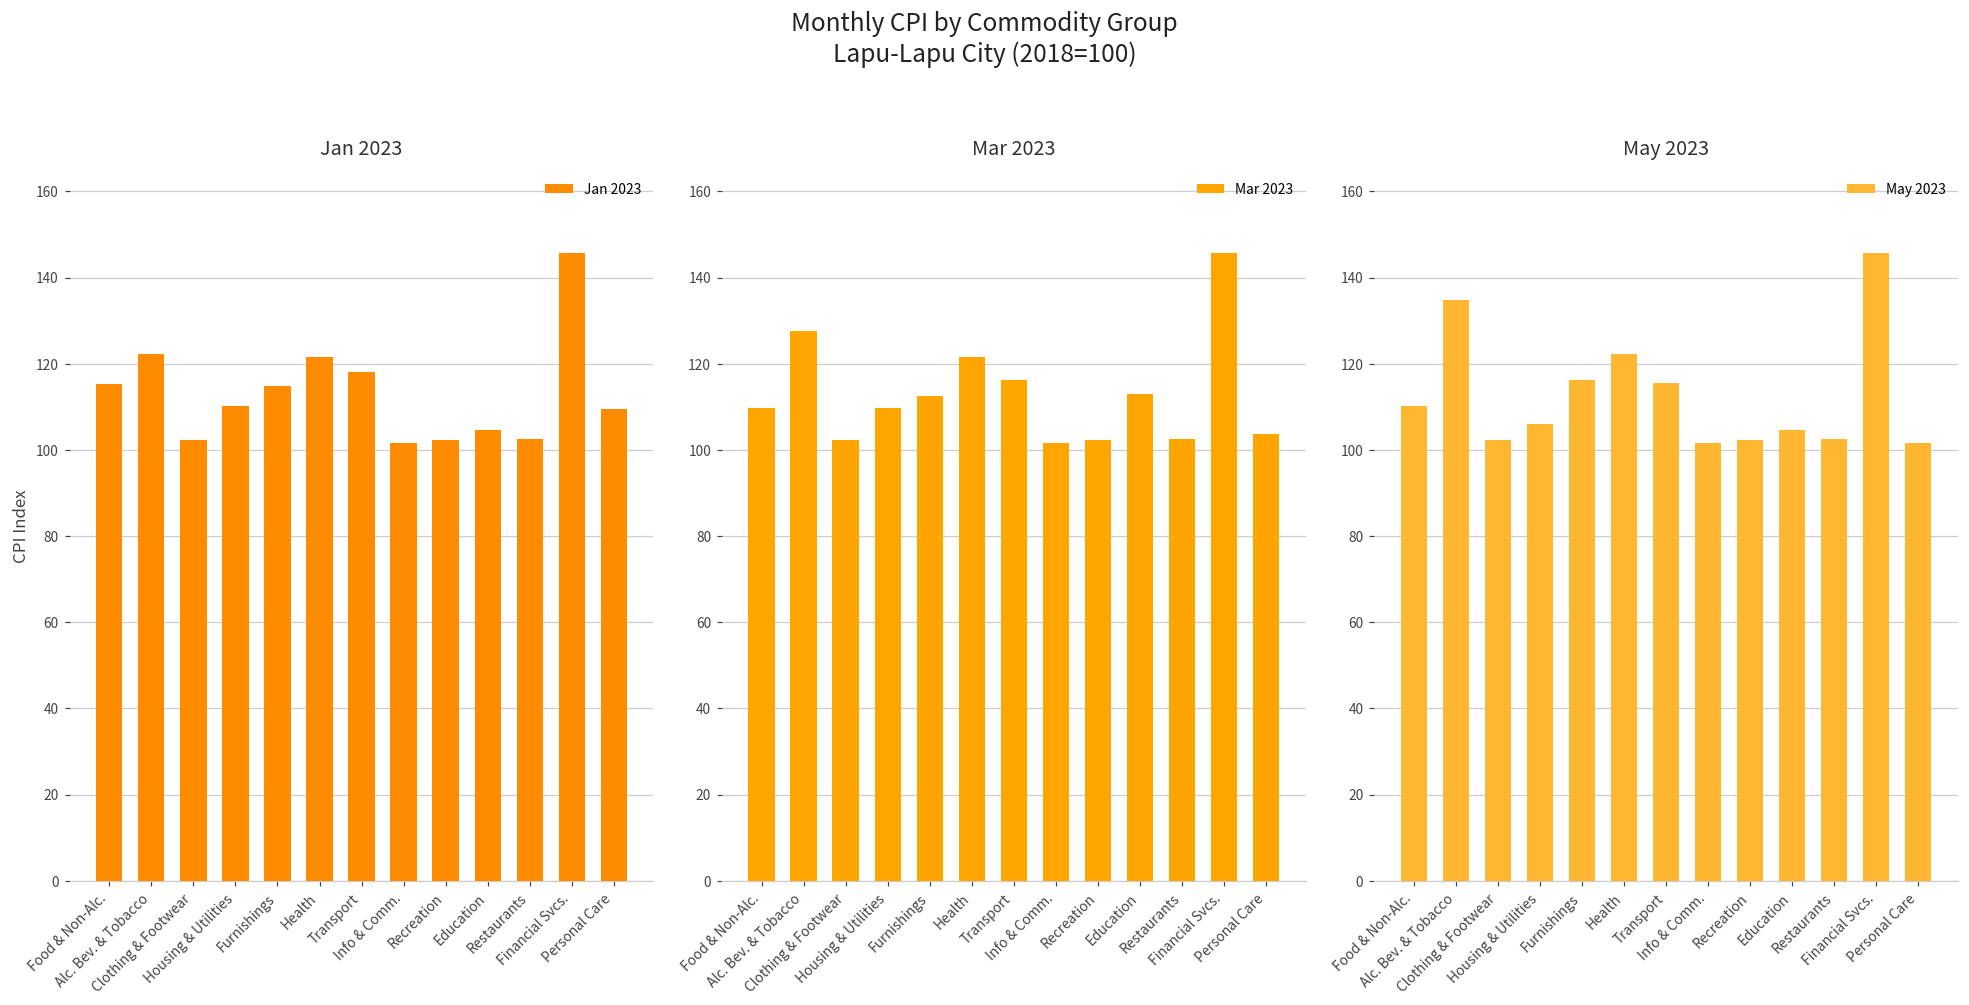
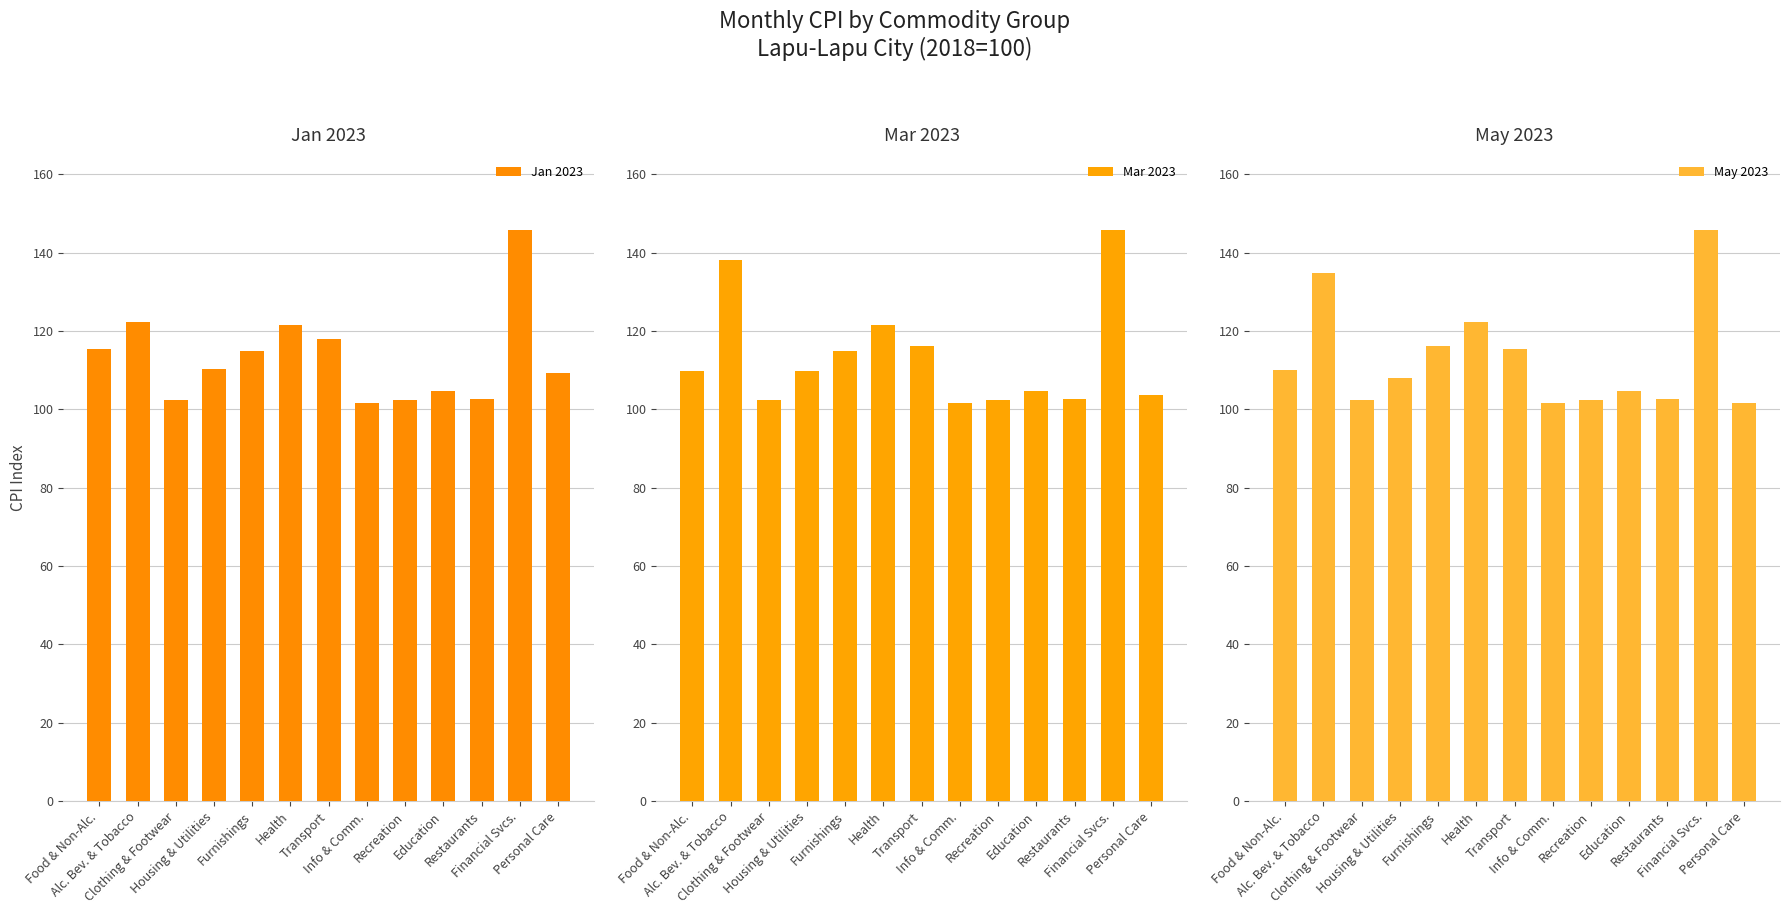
  {
    "Jan 2023": {
      "Food & Non-Alc.": 115,
      "Alc. Bev. & Tobacco": 122,
      "Clothing & Footwear": 102,
      "Housing & Utilities": 110,
      "Furnishings": 115,
      "Health": 122,
      "Transport": 118,
      "Info & Comm.": 102,
      "Recreation": 102,
      "Education": 105,
      "Restaurants": 103,
      "Financial Svcs.": 146,
      "Personal Care": 109
    },
    "Mar 2023": {
      "Food & Non-Alc.": 110,
-     "Alc. Bev. & Tobacco": 128,
+     "Alc. Bev. & Tobacco": 138,
      "Clothing & Footwear": 102,
      "Housing & Utilities": 110,
-     "Furnishings": 113,
+     "Furnishings": 115,
      "Health": 122,
      "Transport": 116,
      "Info & Comm.": 102,
      "Recreation": 102,
-     "Education": 113,
+     "Education": 105,
      "Restaurants": 103,
      "Financial Svcs.": 146,
      "Personal Care": 104
    },
    "May 2023": {
      "Food & Non-Alc.": 110,
      "Alc. Bev. & Tobacco": 135,
      "Clothing & Footwear": 102,
-     "Housing & Utilities": 106,
+     "Housing & Utilities": 108,
      "Furnishings": 116,
      "Health": 122,
      "Transport": 116,
      "Info & Comm.": 102,
      "Recreation": 102,
      "Education": 105,
      "Restaurants": 103,
      "Financial Svcs.": 146,
      "Personal Care": 102
    }
  }
